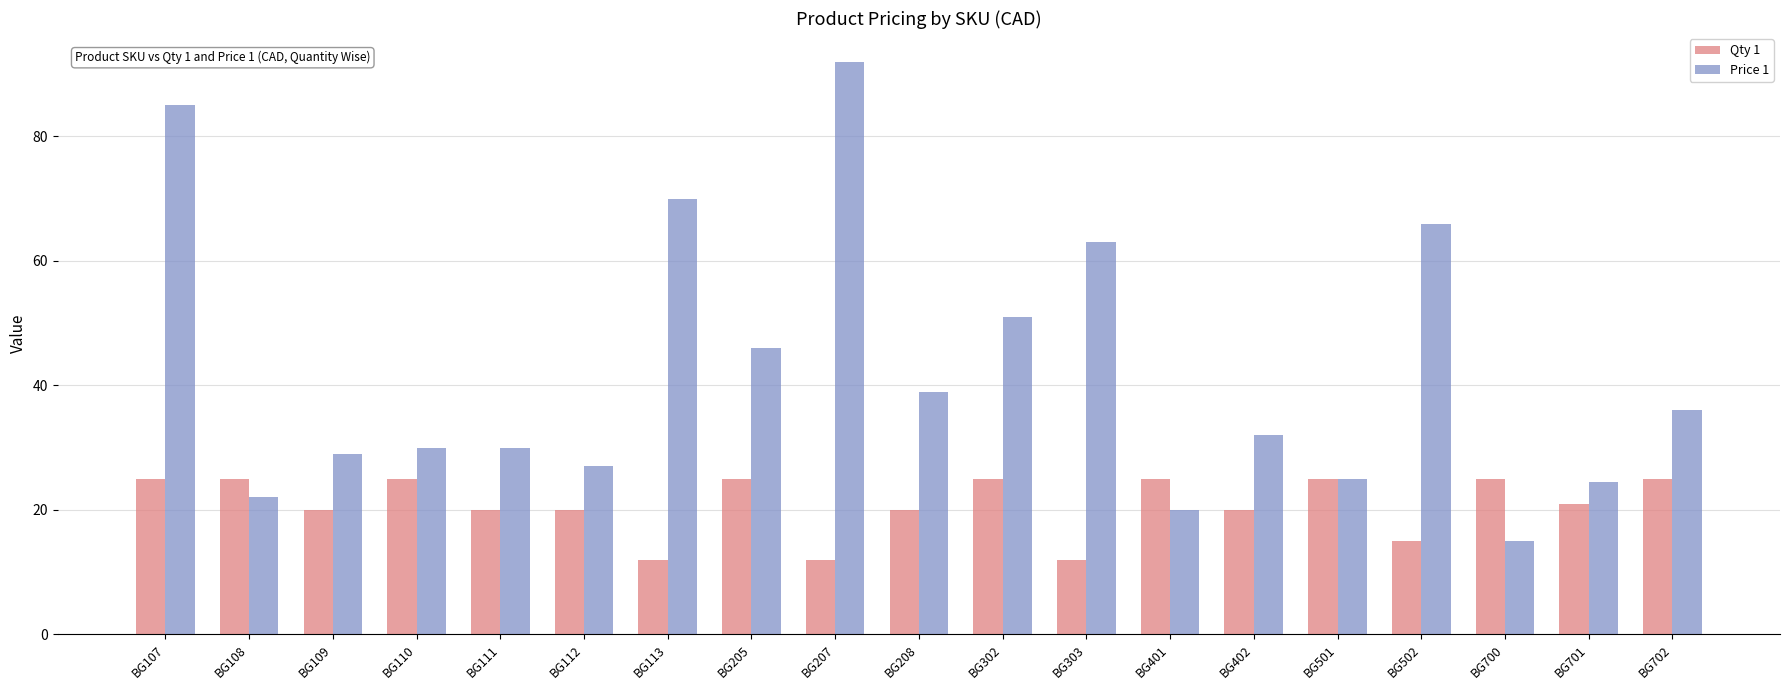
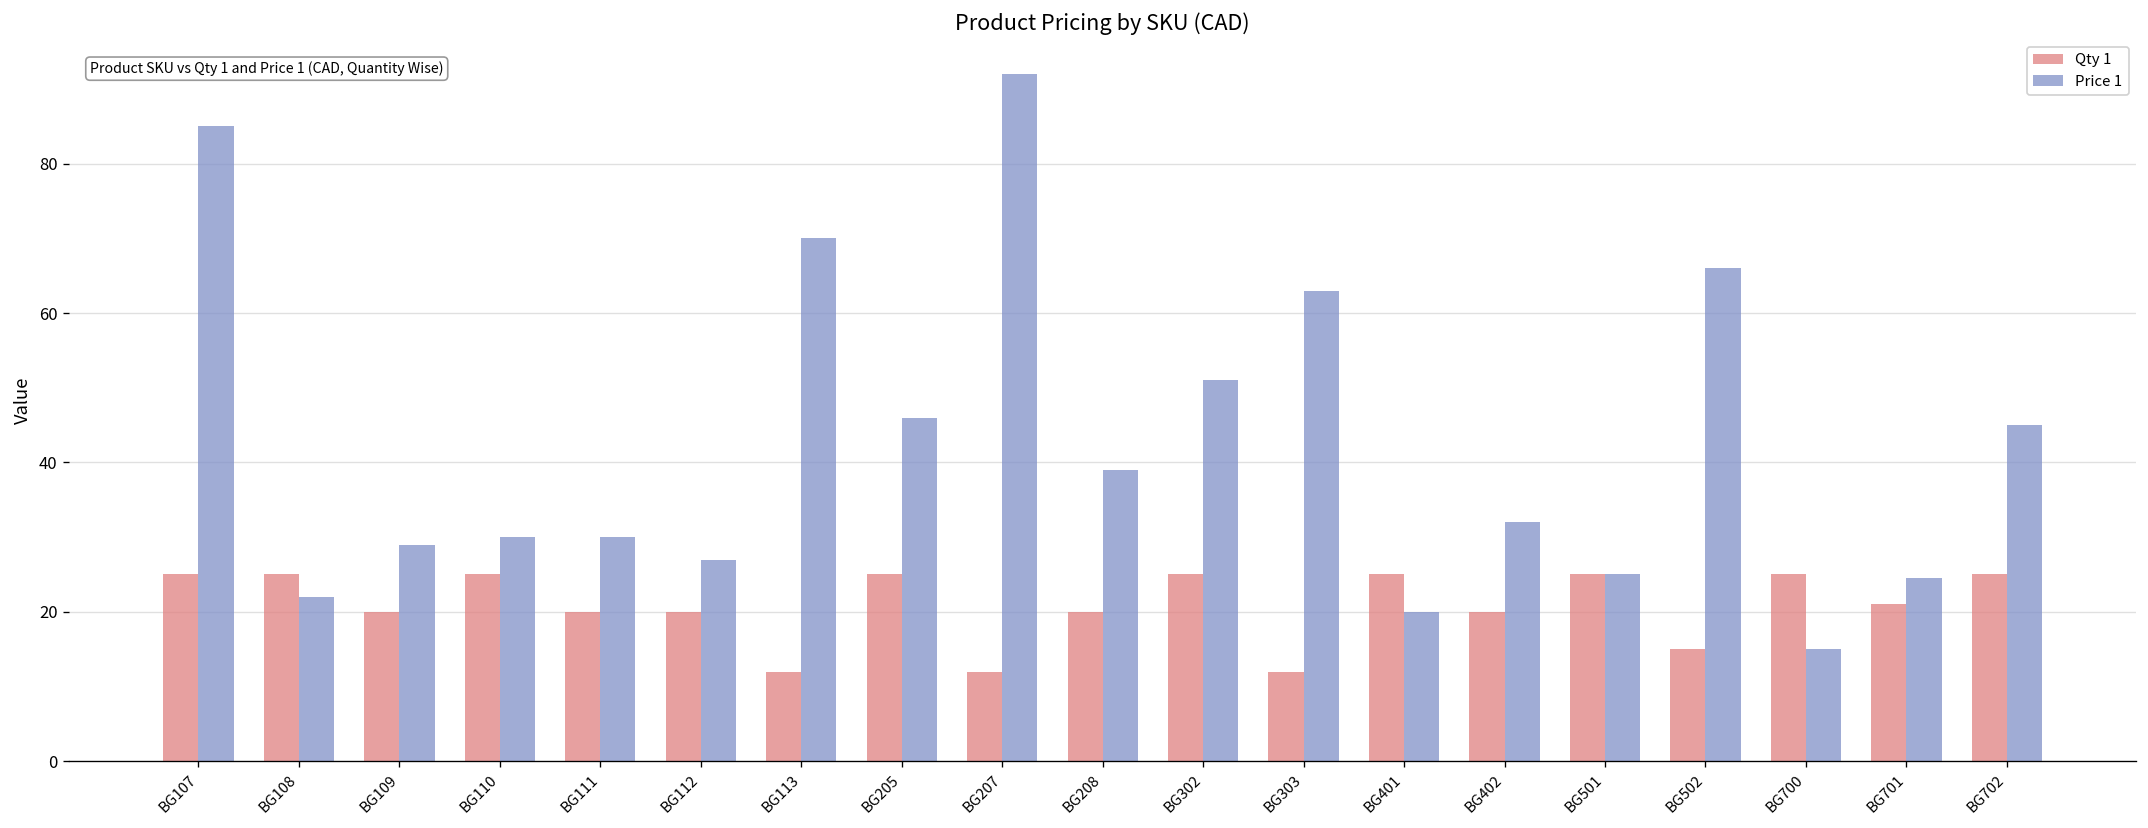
  {
    "Qty 1": {
      "BG107": 25,
      "BG108": 25,
      "BG109": 20,
      "BG110": 25,
      "BG111": 20,
      "BG112": 20,
      "BG113": 12,
      "BG205": 25,
      "BG207": 12,
      "BG208": 20,
      "BG302": 25,
      "BG303": 12,
      "BG401": 25,
      "BG402": 20,
      "BG501": 25,
      "BG502": 15,
      "BG700": 25,
      "BG701": 21,
      "BG702": 25
    },
    "Price 1": {
      "BG107": 85,
      "BG108": 22,
      "BG109": 29,
      "BG110": 30,
      "BG111": 30,
      "BG112": 27,
      "BG113": 70,
      "BG205": 46,
      "BG207": 92,
      "BG208": 39,
      "BG302": 51,
      "BG303": 63,
      "BG401": 20,
      "BG402": 32,
      "BG501": 25,
      "BG502": 66,
      "BG700": 15,
      "BG701": 25,
-     "BG702": 36
+     "BG702": 45
    }
  }
